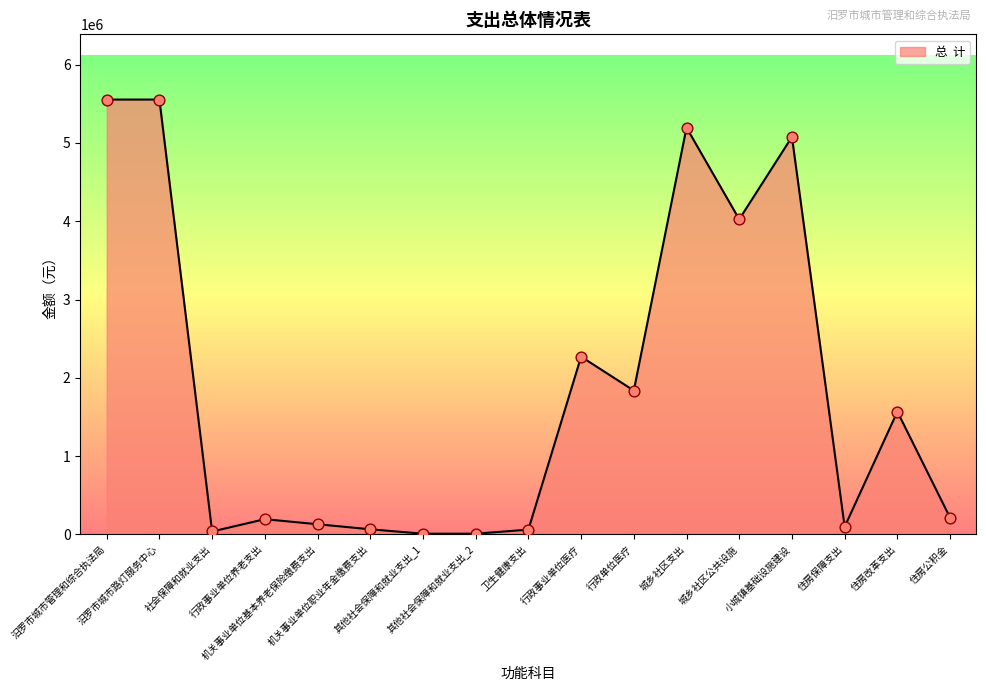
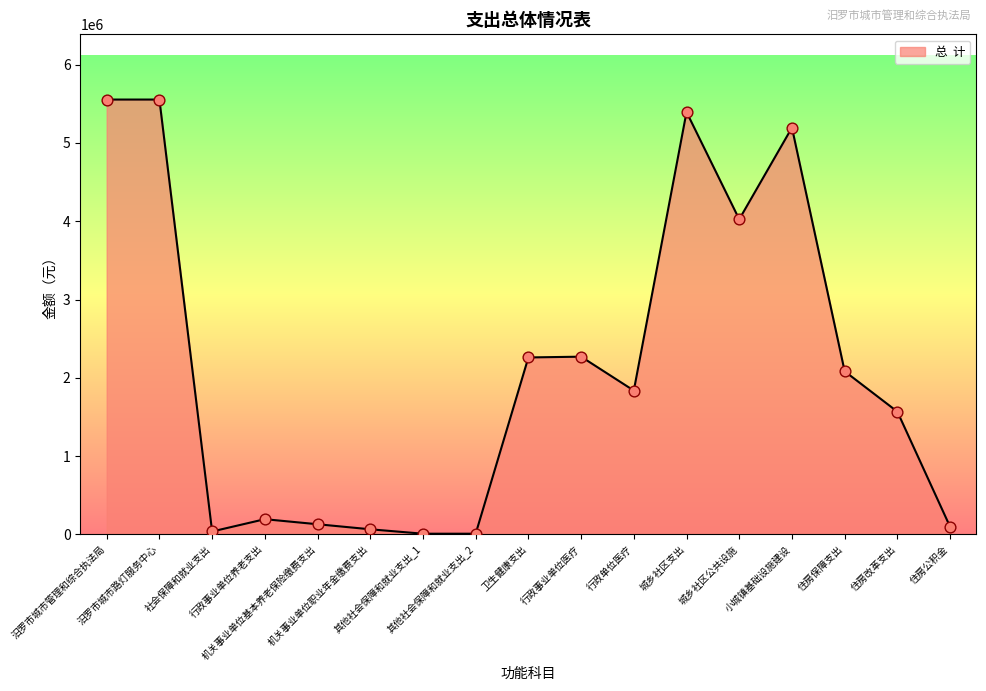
  {
    "汨罗市城市管理和综合执法局": 5600000,
    "汨罗市城市路灯服务中心": 5600000,
    "社会保障和就业支出": 0,
    "行政事业单位养老支出": 200000,
    "机关事业单位基本养老保险缴费支出": 100000,
    "机关事业单位职业年金缴费支出": 100000,
    "其他社会保障和就业支出_1": 0,
    "其他社会保障和就业支出_2": 0,
-   "卫生健康支出": 100000,
+   "卫生健康支出": 2300000,
    "行政事业单位医疗": 2300000,
    "行政单位医疗": 1800000,
-   "城乡社区支出": 5200000,
+   "城乡社区支出": 5400000,
    "城乡社区公共设施": 4000000,
-   "小城镇基础设施建设": 5100000,
-   "住房保障支出": 100000,
+   "小城镇基础设施建设": 5200000,
+   "住房保障支出": 2100000,
    "住房改革支出": 1600000,
-   "住房公积金": 200000
+   "住房公积金": 100000
  }
